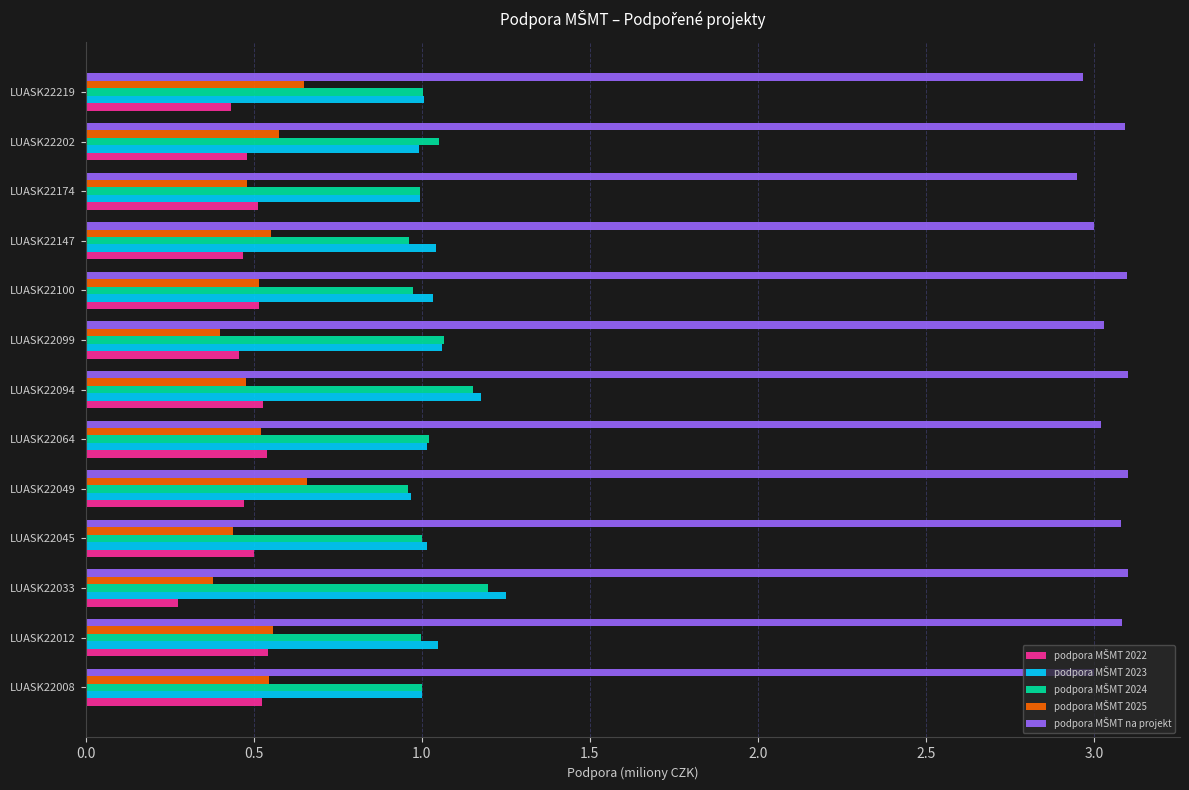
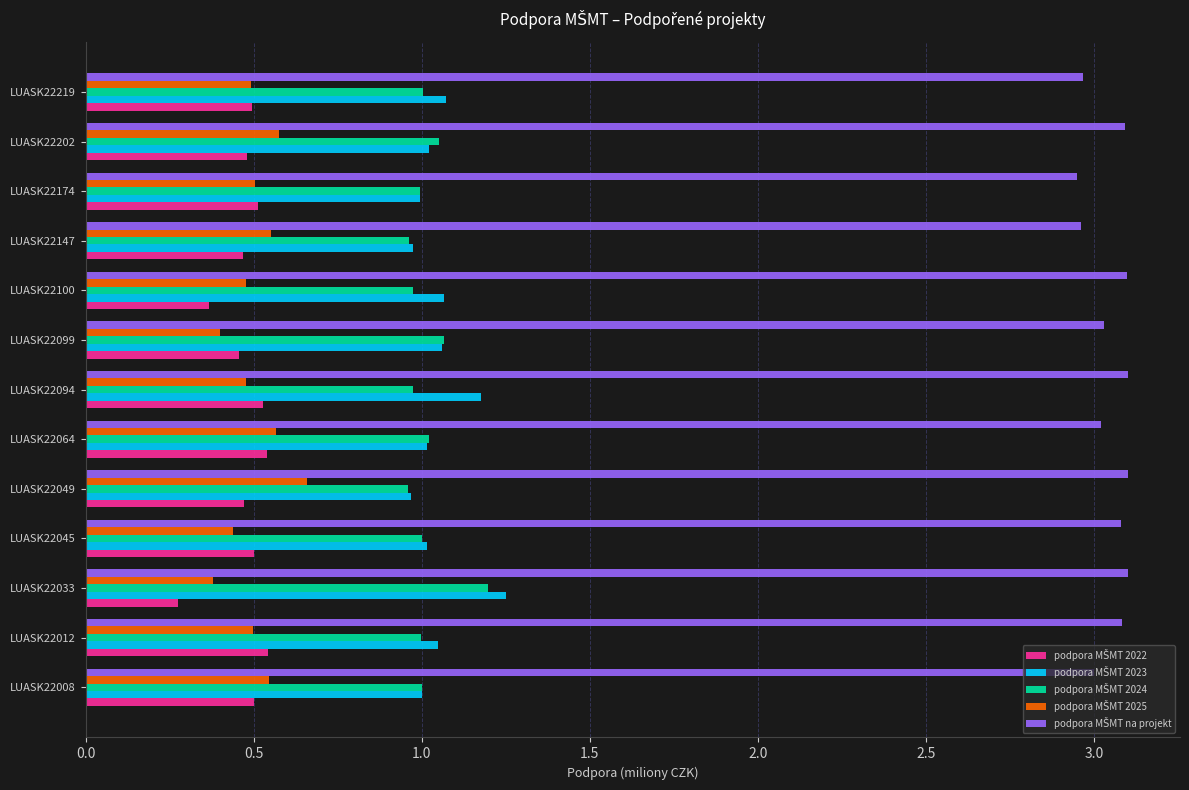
  {
    "podpora MŠMT 2022": {
-     "LUASK22219": 0.43,
+     "LUASK22219": 0.50,
      "LUASK22202": 0.48,
      "LUASK22174": 0.51,
      "LUASK22147": 0.47,
-     "LUASK22100": 0.52,
+     "LUASK22100": 0.37,
      "LUASK22099": 0.46,
      "LUASK22094": 0.53,
      "LUASK22064": 0.54,
      "LUASK22049": 0.47,
      "LUASK22045": 0.50,
      "LUASK22033": 0.28,
      "LUASK22012": 0.54,
-     "LUASK22008": 0.52
+     "LUASK22008": 0.50
    },
    "podpora MŠMT 2023": {
-     "LUASK22219": 1.01,
-     "LUASK22202": 0.99,
+     "LUASK22219": 1.07,
+     "LUASK22202": 1.02,
      "LUASK22174": 1.00,
-     "LUASK22147": 1.04,
-     "LUASK22100": 1.03,
+     "LUASK22147": 0.98,
+     "LUASK22100": 1.06,
      "LUASK22099": 1.06,
      "LUASK22094": 1.18,
      "LUASK22064": 1.02,
      "LUASK22049": 0.97,
      "LUASK22045": 1.02,
      "LUASK22033": 1.25,
      "LUASK22012": 1.05,
      "LUASK22008": 1.00
    },
    "podpora MŠMT 2024": {
      "LUASK22219": 1.00,
      "LUASK22202": 1.05,
      "LUASK22174": 1.00,
      "LUASK22147": 0.96,
      "LUASK22100": 0.97,
      "LUASK22099": 1.06,
-     "LUASK22094": 1.15,
+     "LUASK22094": 0.98,
      "LUASK22064": 1.02,
      "LUASK22049": 0.96,
      "LUASK22045": 1.00,
      "LUASK22033": 1.20,
      "LUASK22012": 1.00,
      "LUASK22008": 1.00
    },
    "podpora MŠMT 2025": {
-     "LUASK22219": 0.65,
+     "LUASK22219": 0.49,
      "LUASK22202": 0.58,
-     "LUASK22174": 0.48,
+     "LUASK22174": 0.50,
      "LUASK22147": 0.55,
-     "LUASK22100": 0.52,
+     "LUASK22100": 0.48,
      "LUASK22099": 0.40,
      "LUASK22094": 0.48,
-     "LUASK22064": 0.52,
+     "LUASK22064": 0.57,
      "LUASK22049": 0.66,
      "LUASK22045": 0.44,
      "LUASK22033": 0.38,
-     "LUASK22012": 0.56,
+     "LUASK22012": 0.50,
      "LUASK22008": 0.55
    },
    "podpora MŠMT na projekt": {
      "LUASK22219": 2.97,
      "LUASK22202": 3.09,
      "LUASK22174": 2.95,
-     "LUASK22147": 3.00,
+     "LUASK22147": 2.96,
      "LUASK22100": 3.10,
      "LUASK22099": 3.03,
      "LUASK22094": 3.10,
      "LUASK22064": 3.02,
      "LUASK22049": 3.10,
      "LUASK22045": 3.08,
      "LUASK22033": 3.10,
      "LUASK22012": 3.08
    }
  }
